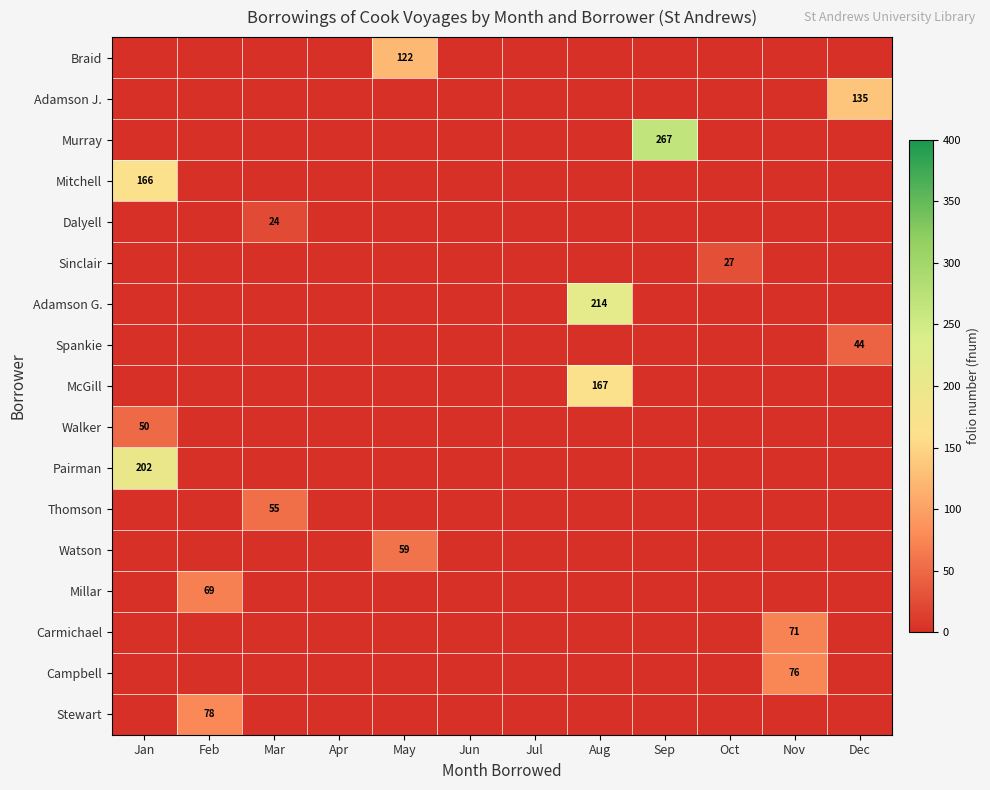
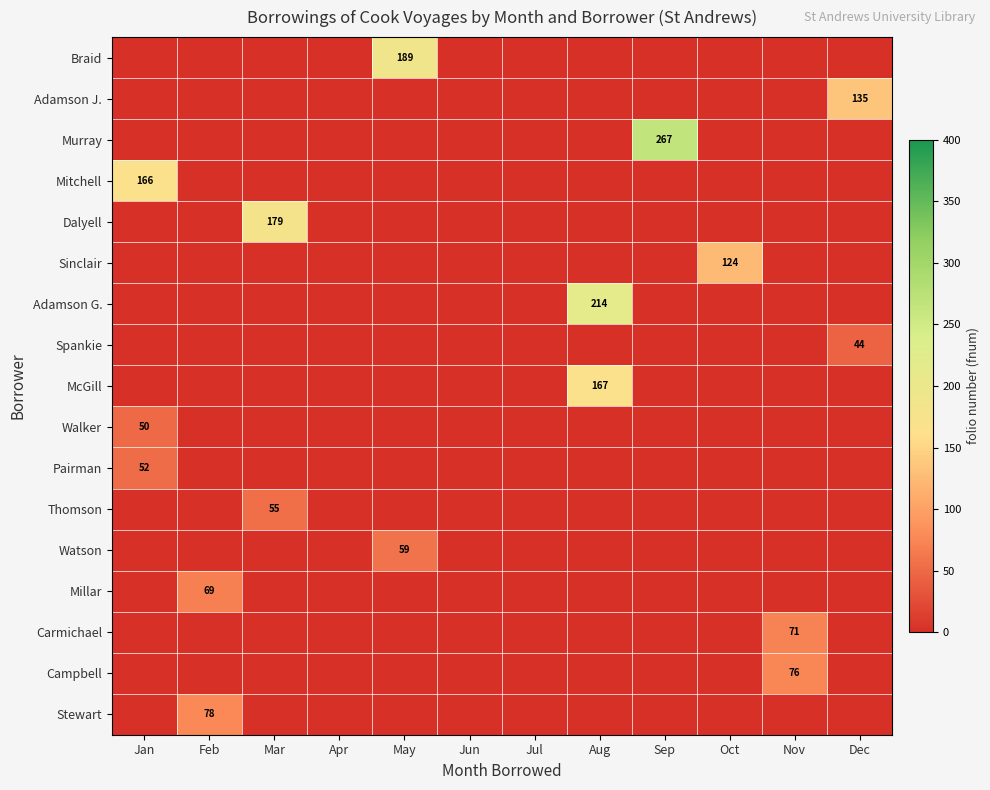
  {
    "Braid": {
-     "May": 122
+     "May": 189
    },
    "Adamson J.": {
      "Dec": 135
    },
    "Murray": {
      "Sep": 267
    },
    "Mitchell": {
      "Jan": 166
    },
    "Dalyell": {
-     "Mar": 24
+     "Mar": 179
    },
    "Sinclair": {
-     "Oct": 27
+     "Oct": 124
    },
    "Adamson G.": {
      "Aug": 214
    },
    "Spankie": {
      "Dec": 44
    },
    "McGill": {
      "Aug": 167
    },
    "Walker": {
      "Jan": 50
    },
    "Pairman": {
-     "Jan": 202
+     "Jan": 52
    },
    "Thomson": {
      "Mar": 55
    },
    "Watson": {
      "May": 59
    },
    "Millar": {
      "Feb": 69
    },
    "Carmichael": {
      "Nov": 71
    },
    "Campbell": {
      "Nov": 76
    },
    "Stewart": {
      "Feb": 78
    }
  }
